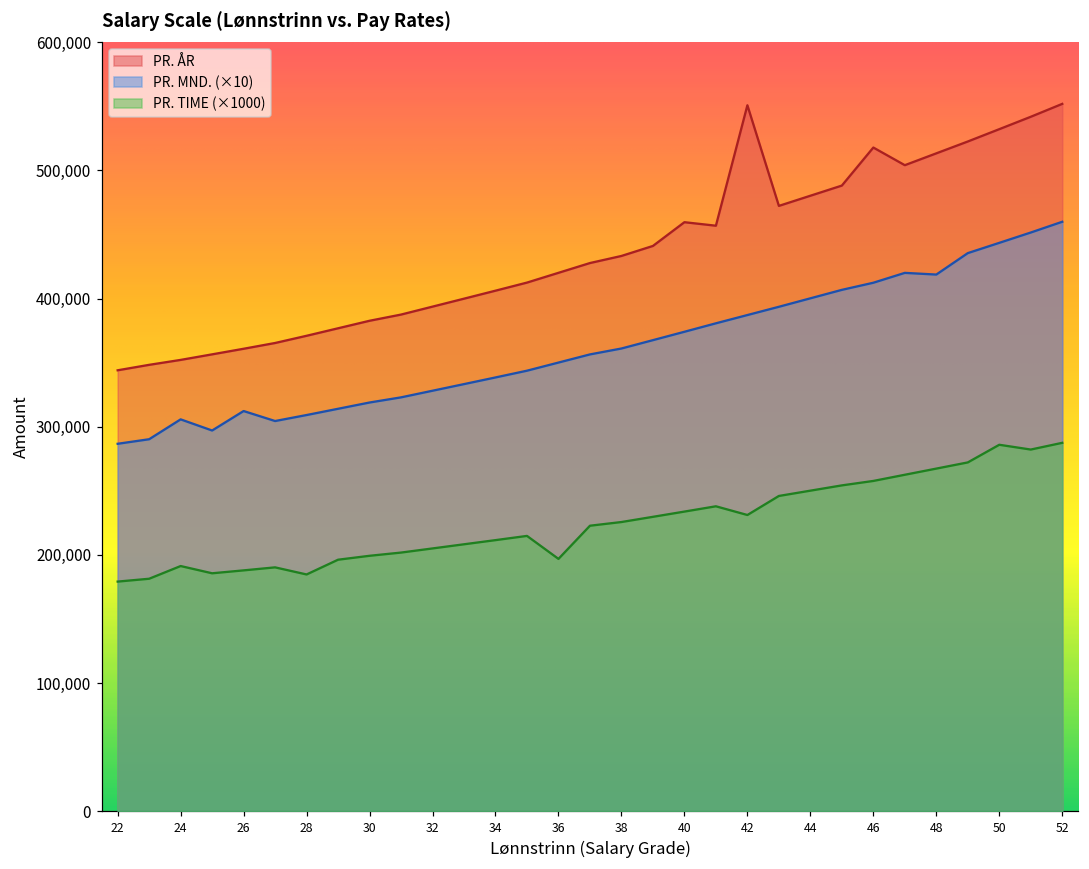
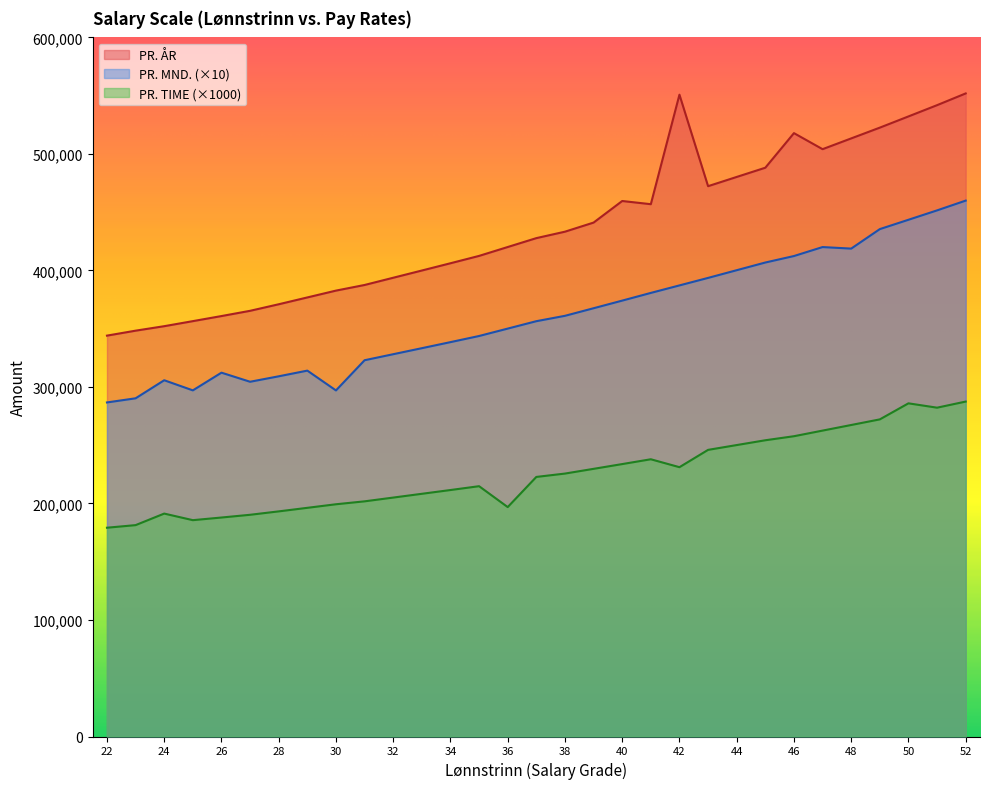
  {
    "PR. ÅR": {
      "22": "344,000",
      "24": "352,000",
      "26": "361,000",
      "28": "371,000",
      "30": "383,000",
      "32": "394,000",
      "34": "406,000",
      "36": "420,000",
      "38": "433,000",
      "40": "460,000",
      "42": "551,000",
      "44": "480,000",
      "46": "518,000",
      "48": "513,000",
      "50": "532,000",
      "52": "552,000"
    },
    "PR. MND. (×10)": {
      "22": "287,000",
      "24": "306,000",
      "26": "312,000",
      "28": "309,000",
-     "30": "319,000",
+     "30": "297,000",
      "32": "328,000",
      "34": "338,000",
      "36": "350,000",
      "38": "361,000",
      "40": "374,000",
      "42": "387,000",
      "44": "400,000",
      "46": "412,000",
      "48": "419,000",
      "50": "443,000",
      "52": "460,000"
    },
    "PR. TIME (×1000)": {
      "22": "179,000",
      "24": "191,000",
      "26": "188,000",
-     "28": "185,000",
+     "28": "193,000",
      "30": "199,000",
      "32": "205,000",
      "34": "212,000",
      "36": "197,000",
      "38": "226,000",
      "40": "234,000",
      "42": "231,000",
      "44": "250,000",
      "46": "258,000",
      "48": "267,000",
      "50": "286,000",
      "52": "287,000"
    }
  }
